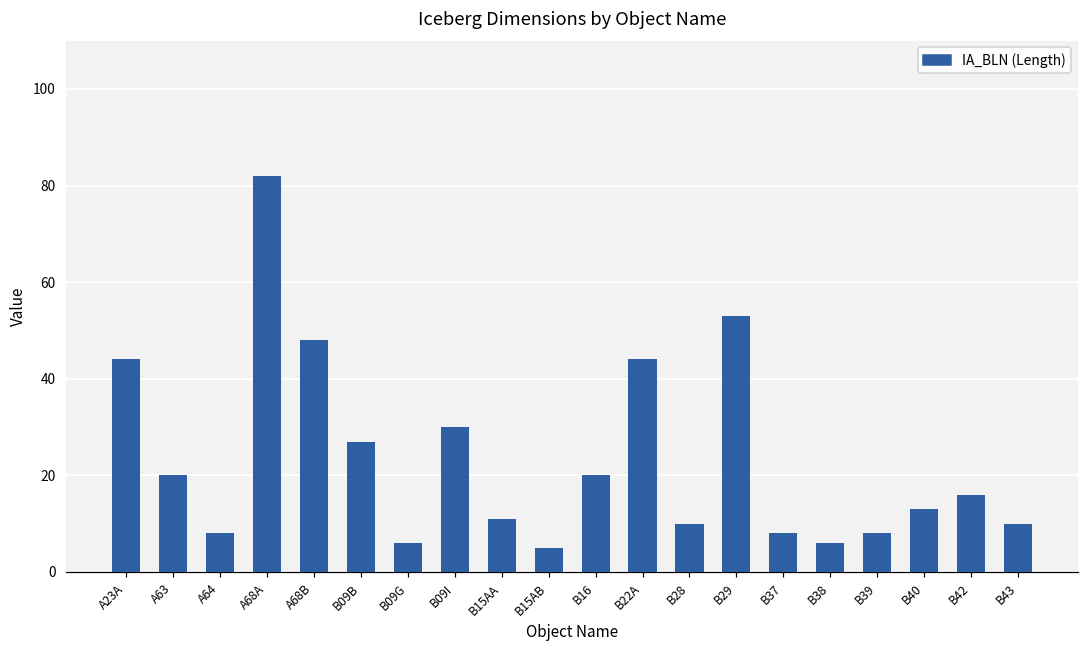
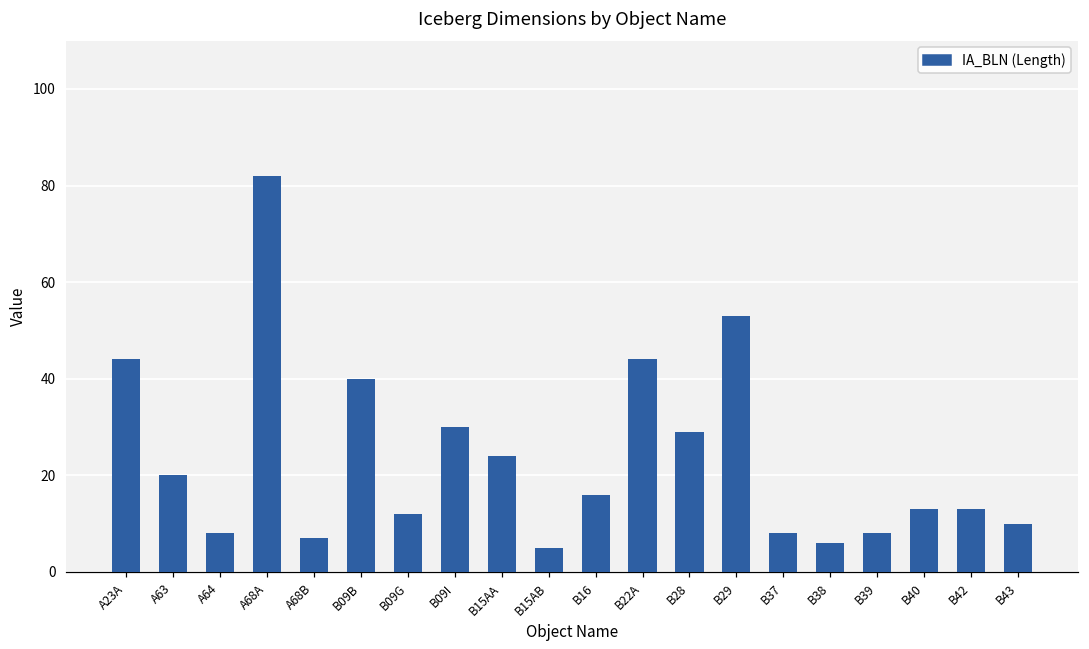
  {
    "A23A": 44,
    "A63": 20,
    "A64": 8,
    "A68A": 82,
-   "A68B": 48,
-   "B09B": 27,
-   "B09G": 6,
+   "A68B": 7,
+   "B09B": 40,
+   "B09G": 12,
    "B09I": 30,
-   "B15AA": 11,
+   "B15AA": 24,
    "B15AB": 5,
-   "B16": 20,
+   "B16": 16,
    "B22A": 44,
-   "B28": 10,
+   "B28": 29,
    "B29": 53,
    "B37": 8,
    "B38": 6,
    "B39": 8,
    "B40": 13,
-   "B42": 16,
+   "B42": 13,
    "B43": 10
  }
